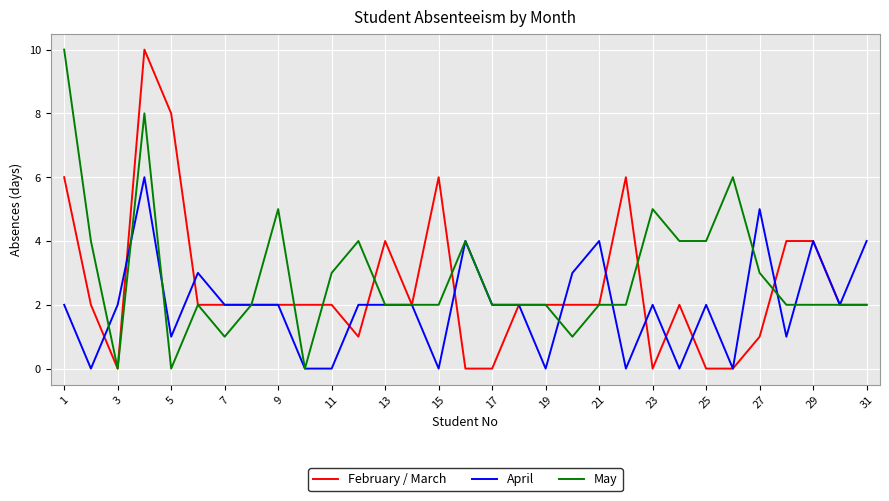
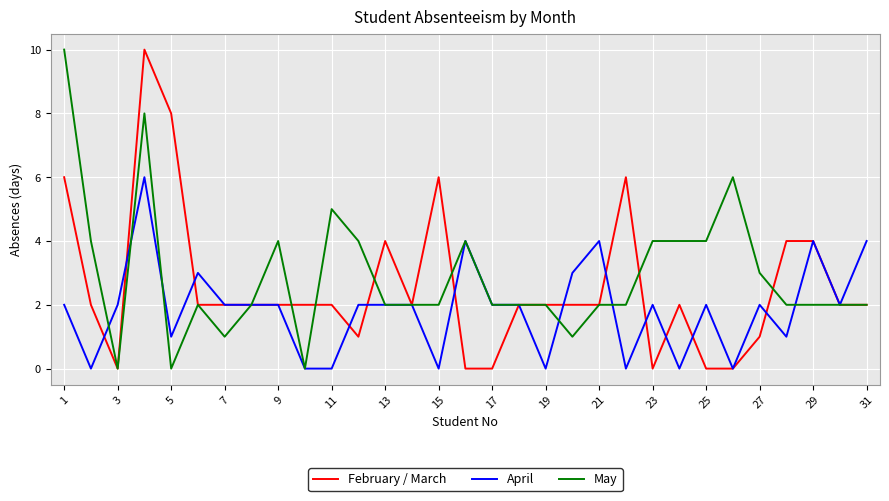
  {
    "February / March": {
      "1": 6,
      "5": 8,
      "11": 2,
      "13": 4,
      "15": 6,
      "17": 0,
      "23": 0,
      "25": 0,
      "27": 1
    },
    "April": {
      "1": 2,
      "3": 2,
      "5": 1,
      "11": 0,
      "15": 0,
      "19": 0,
      "21": 4,
      "23": 2,
      "25": 2,
-     "27": 5,
+     "27": 2,
      "31": 4
    },
    "May": {
      "1": 10,
      "5": 0,
      "7": 1,
-     "9": 5,
-     "11": 3,
+     "9": 4,
+     "11": 5,
      "15": 2,
-     "23": 5,
+     "23": 4,
      "25": 4,
      "27": 3,
      "29": 2
    }
  }
